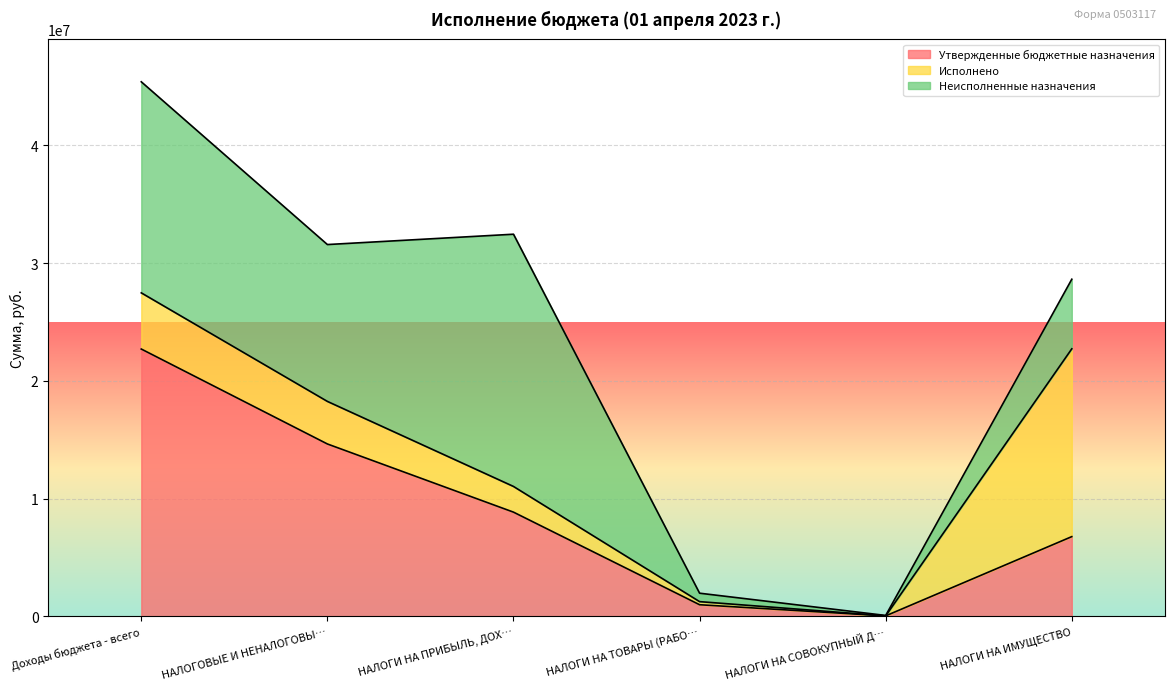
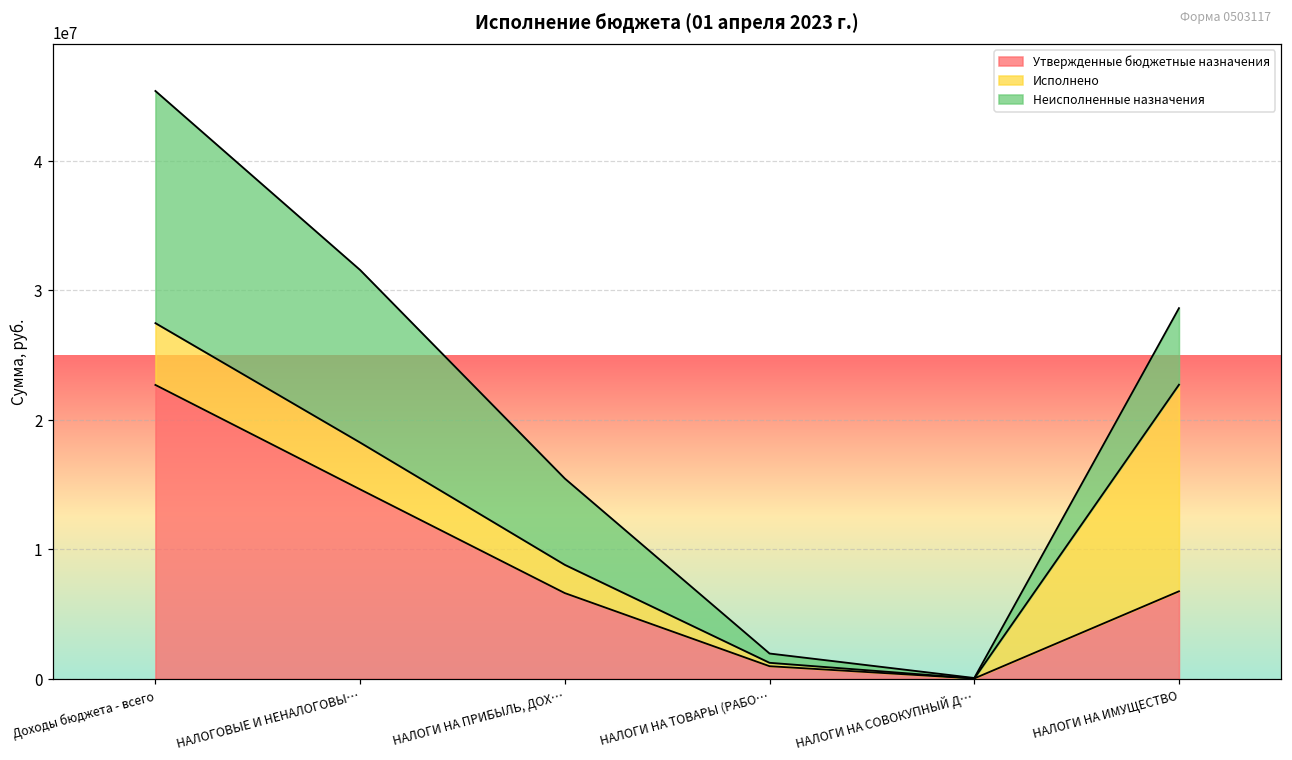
  {
    "Утвержденные бюджетные назначения": {
      "Доходы бюджета - всего": 22700000,
      "НАЛОГОВЫЕ И НЕНАЛОГОВЫ…": 14600000,
-     "НАЛОГИ НА ПРИБЫЛЬ, ДОХ…": 8800000,
+     "НАЛОГИ НА ПРИБЫЛЬ, ДОХ…": 6600000,
      "НАЛОГИ НА ТОВАРЫ (РАБО…": 1000000,
      "НАЛОГИ НА ИМУЩЕСТВО": 6800000
    },
    "Исполнено": {
      "Доходы бюджета - всего": 4800000,
      "НАЛОГОВЫЕ И НЕНАЛОГОВЫ…": 3600000,
      "НАЛОГИ НА ПРИБЫЛЬ, ДОХ…": 2200000,
      "НАЛОГИ НА ТОВАРЫ (РАБО…": 300000,
      "НАЛОГИ НА ИМУЩЕСТВО": 16000000
    },
    "Неисполненные назначения": {
      "Доходы бюджета - всего": 17900000,
      "НАЛОГОВЫЕ И НЕНАЛОГОВЫ…": 13300000,
-     "НАЛОГИ НА ПРИБЫЛЬ, ДОХ…": 21400000,
+     "НАЛОГИ НА ПРИБЫЛЬ, ДОХ…": 6700000,
      "НАЛОГИ НА ТОВАРЫ (РАБО…": 700000,
      "НАЛОГИ НА ИМУЩЕСТВО": 5900000
    }
  }
